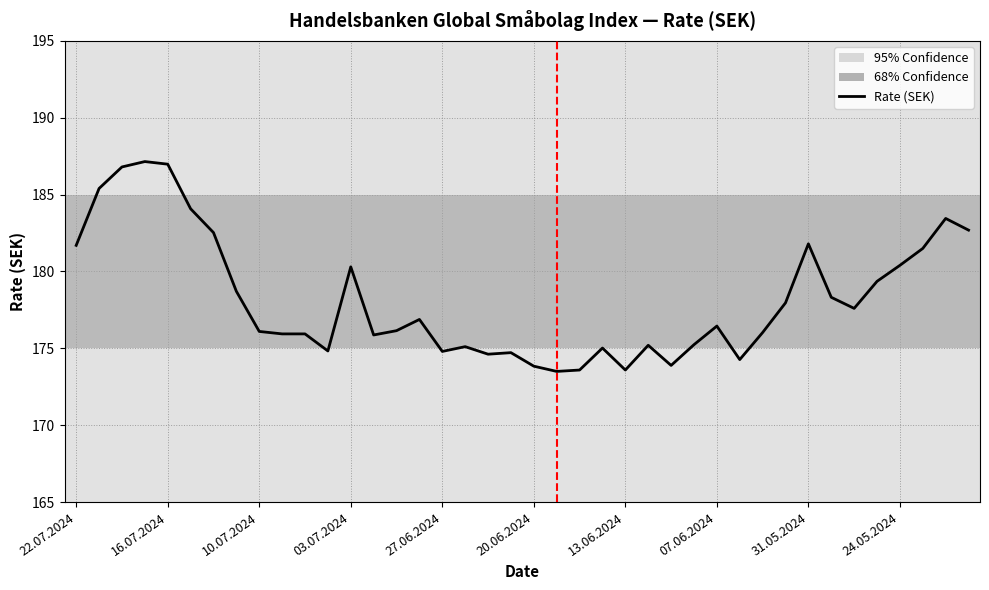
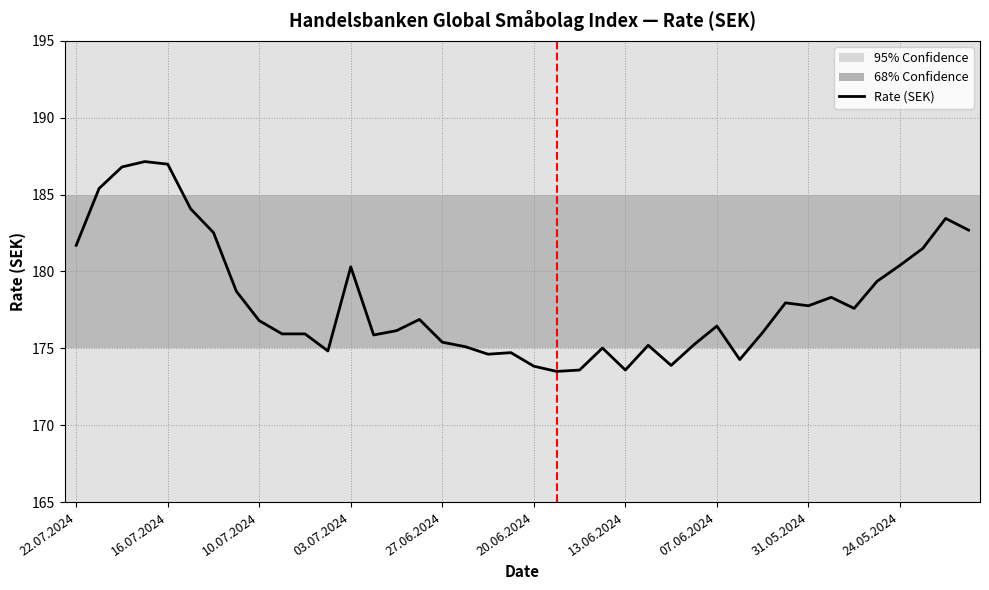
  {
    "22.07.2024": 181.7,
    "16.07.2024": 187.0,
-   "10.07.2024": 176.1,
+   "10.07.2024": 176.8,
    "03.07.2024": 180.3,
-   "27.06.2024": 174.8,
+   "27.06.2024": 175.4,
    "20.06.2024": 173.8,
    "13.06.2024": 173.6,
    "07.06.2024": 176.5,
-   "31.05.2024": 181.8,
+   "31.05.2024": 177.8,
    "24.05.2024": 180.4
  }
